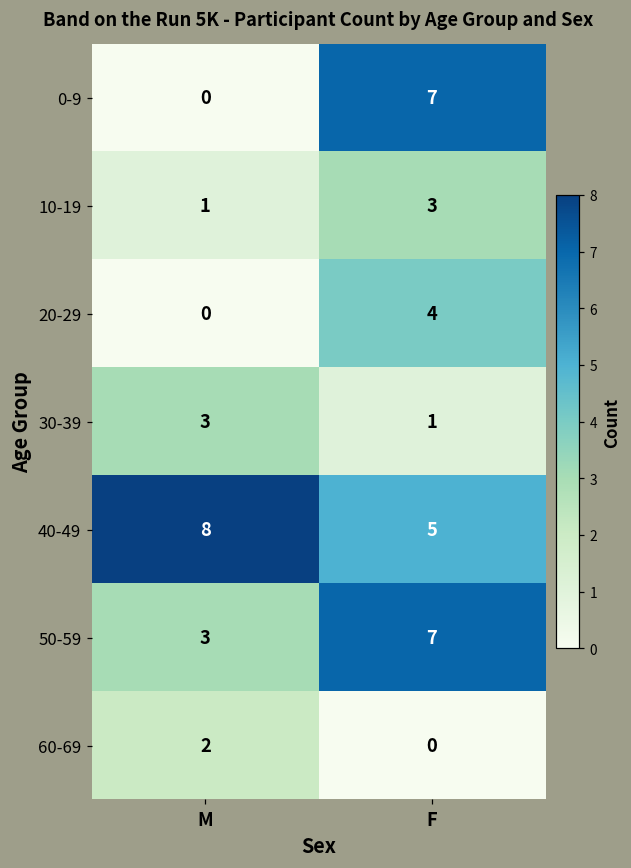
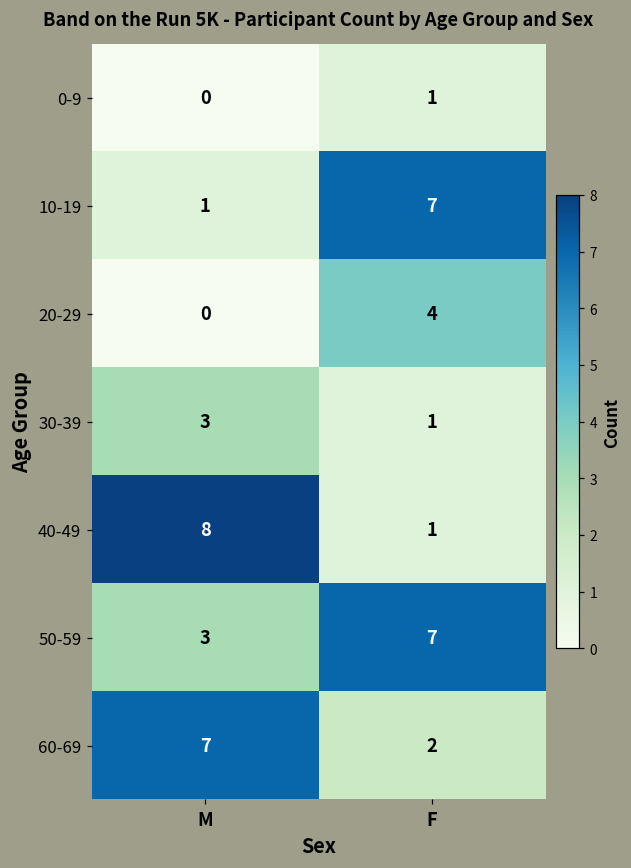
  {
    "0-9": {
      "M": 0,
-     "F": 7
+     "F": 1
    },
    "10-19": {
      "M": 1,
-     "F": 3
+     "F": 7
    },
    "20-29": {
      "M": 0,
      "F": 4
    },
    "30-39": {
      "M": 3,
      "F": 1
    },
    "40-49": {
      "M": 8,
-     "F": 5
+     "F": 1
    },
    "50-59": {
      "M": 3,
      "F": 7
    },
    "60-69": {
-     "M": 2,
-     "F": 0
+     "M": 7,
+     "F": 2
    }
  }
